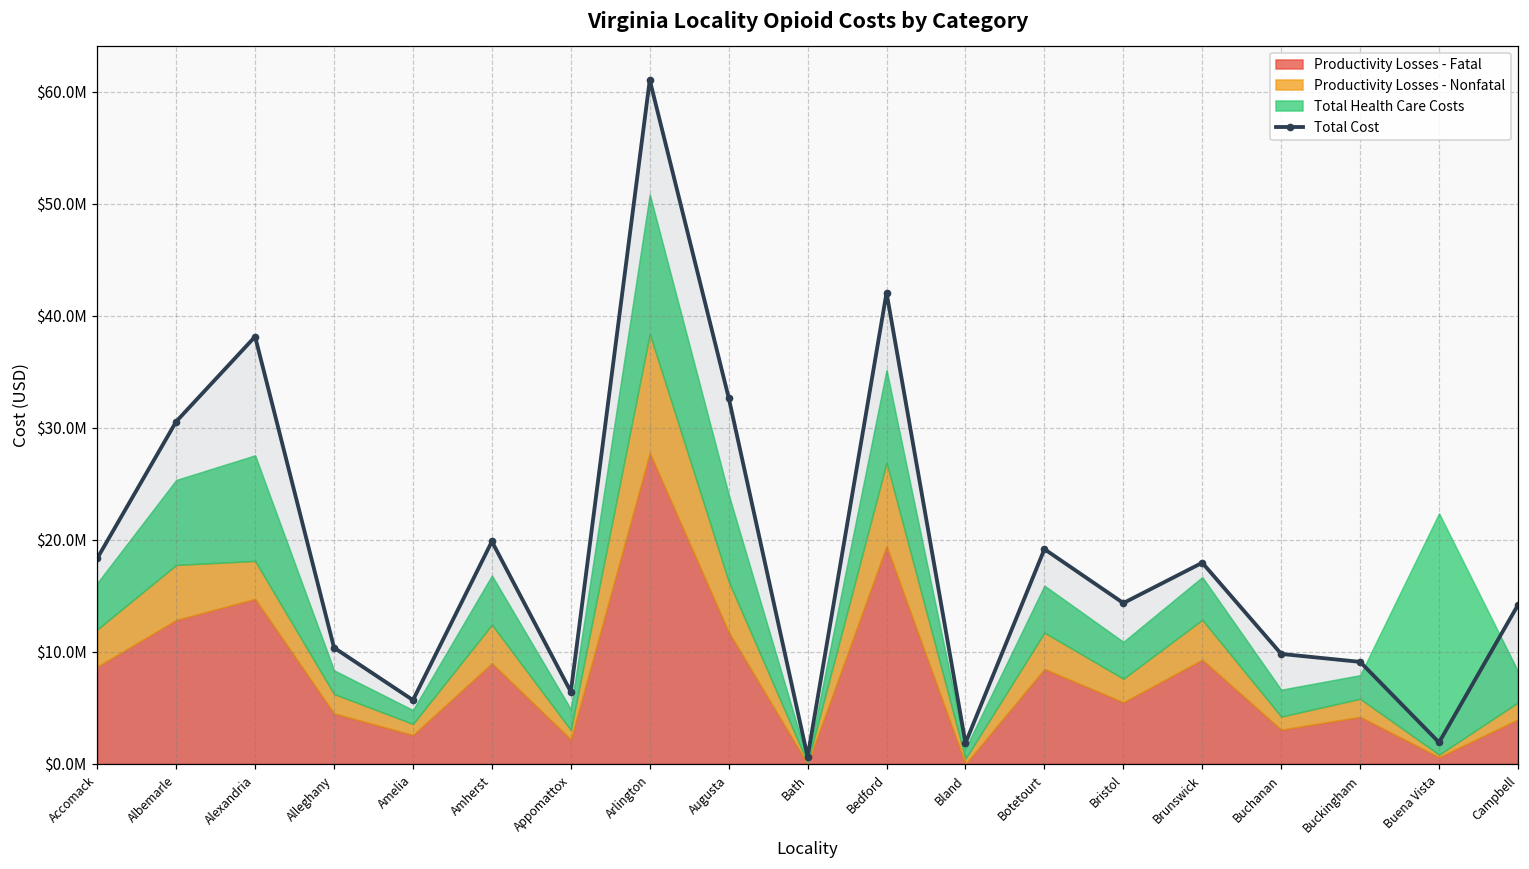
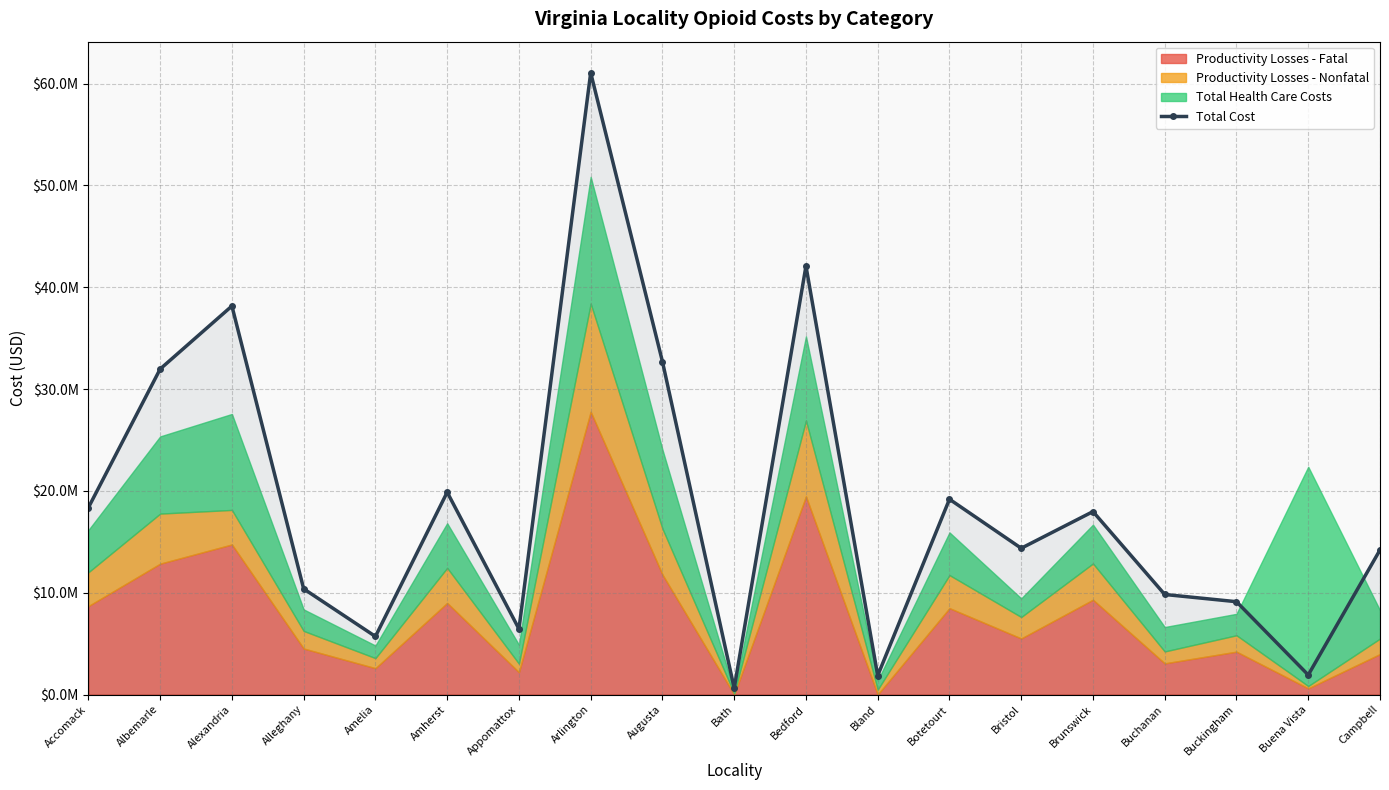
  {
    "Total Cost": {
      "Accomack": "$18400000",
-     "Albemarle": "$30600000",
+     "Albemarle": "$32000000",
      "Alexandria": "$38200000",
      "Alleghany": "$10400000",
      "Amelia": "$5700000",
      "Amherst": "$19900000",
      "Appomattox": "$6400000",
      "Arlington": "$61100000",
      "Augusta": "$32700000",
      "Bath": "$600000",
      "Bedford": "$42100000",
      "Bland": "$1900000",
      "Botetourt": "$19200000",
      "Bristol": "$14400000",
      "Brunswick": "$18000000",
      "Buchanan": "$9800000",
      "Buckingham": "$9100000",
      "Buena Vista": "$1900000",
      "Campbell": "$14200000"
    },
    "Productivity Losses - Fatal": {
      "Accomack": "$8700000",
      "Albemarle": "$12900000",
      "Alexandria": "$14700000",
      "Alleghany": "$4500000",
      "Amelia": "$2600000",
      "Amherst": "$9000000",
      "Appomattox": "$2200000",
      "Arlington": "$27800000",
      "Augusta": "$11800000",
      "Bedford": "$19500000",
      "Bland": "$0",
      "Botetourt": "$8500000",
      "Bristol": "$5500000",
      "Brunswick": "$9300000",
      "Buchanan": "$3100000",
      "Buckingham": "$4200000",
      "Campbell": "$4000000"
    },
    "Productivity Losses - Nonfatal": {
      "Accomack": "$3300000",
      "Albemarle": "$4900000",
      "Alexandria": "$3400000",
      "Alleghany": "$1700000",
      "Amelia": "$1000000",
      "Amherst": "$3400000",
      "Appomattox": "$800000",
      "Arlington": "$10600000",
      "Augusta": "$4500000",
      "Bedford": "$7400000",
      "Bland": "$500000",
      "Botetourt": "$3200000",
      "Bristol": "$2100000",
      "Brunswick": "$3600000",
      "Buchanan": "$1200000",
      "Buckingham": "$1600000",
      "Campbell": "$1500000"
    },
    "Total Health Care Costs": {
      "Accomack": "$4100000",
      "Albemarle": "$7600000",
      "Alexandria": "$9400000",
      "Alleghany": "$2100000",
      "Amelia": "$1200000",
      "Amherst": "$4400000",
      "Appomattox": "$1900000",
      "Arlington": "$12400000",
      "Augusta": "$7800000",
      "Bedford": "$8300000",
      "Bland": "$900000",
      "Botetourt": "$4200000",
-     "Bristol": "$3300000",
+     "Bristol": "$1800000",
      "Brunswick": "$3800000",
      "Buchanan": "$2400000",
      "Buckingham": "$2100000",
      "Buena Vista": "$21500000",
      "Campbell": "$2800000"
    }
  }
